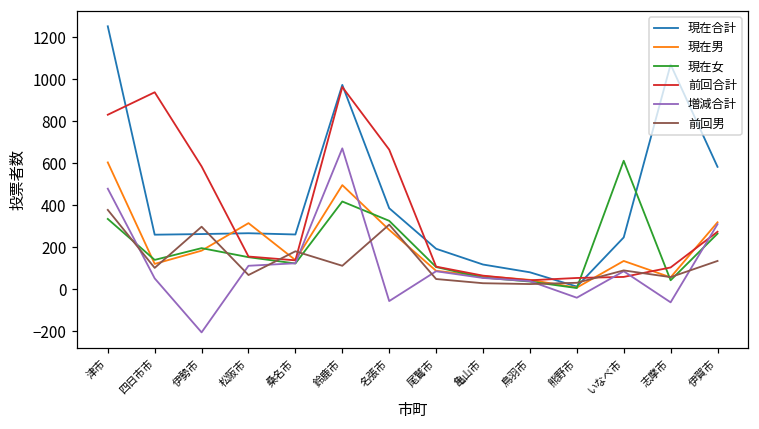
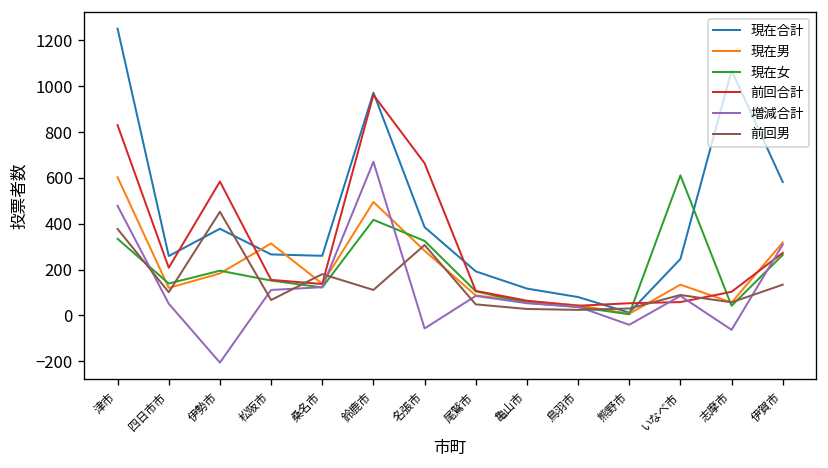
  {
    "現在合計": {
      "津市": 1250,
      "四日市市": 260,
-     "伊勢市": 260,
+     "伊勢市": 380,
      "松阪市": 270,
      "桑名市": 260,
      "名張市": 390,
      "尾鷲市": 190,
      "亀山市": 120,
      "鳥羽市": 80,
      "いなべ市": 250,
      "伊賀市": 580
    },
    "現在男": {
      "津市": 600,
      "四日市市": 120,
      "松阪市": 310,
      "鈴鹿市": 500,
      "名張市": 280,
      "いなべ市": 130
    },
    "現在女": {
      "津市": 330,
      "四日市市": 140,
      "鈴鹿市": 420,
      "名張市": 330,
      "いなべ市": 610,
      "志摩市": 40
    },
    "前回合計": {
      "津市": 830,
-     "四日市市": 940,
+     "四日市市": 210,
      "伊勢市": 580,
      "名張市": 660,
      "熊野市": 50,
      "いなべ市": 60,
      "志摩市": 100
    },
    "増減合計": {
      "津市": 480,
      "四日市市": 50,
      "伊勢市": -210,
      "松阪市": 110,
      "鈴鹿市": 670,
      "名張市": -60,
      "熊野市": -40,
      "志摩市": -60
    },
    "前回男": {
      "津市": 380,
      "四日市市": 100,
-     "伊勢市": 300,
+     "伊勢市": 450,
      "松阪市": 70,
      "桑名市": 180,
      "鈴鹿市": 110,
      "名張市": 310,
      "尾鷲市": 50,
      "亀山市": 30,
      "熊野市": 30,
      "伊賀市": 130
    }
  }
